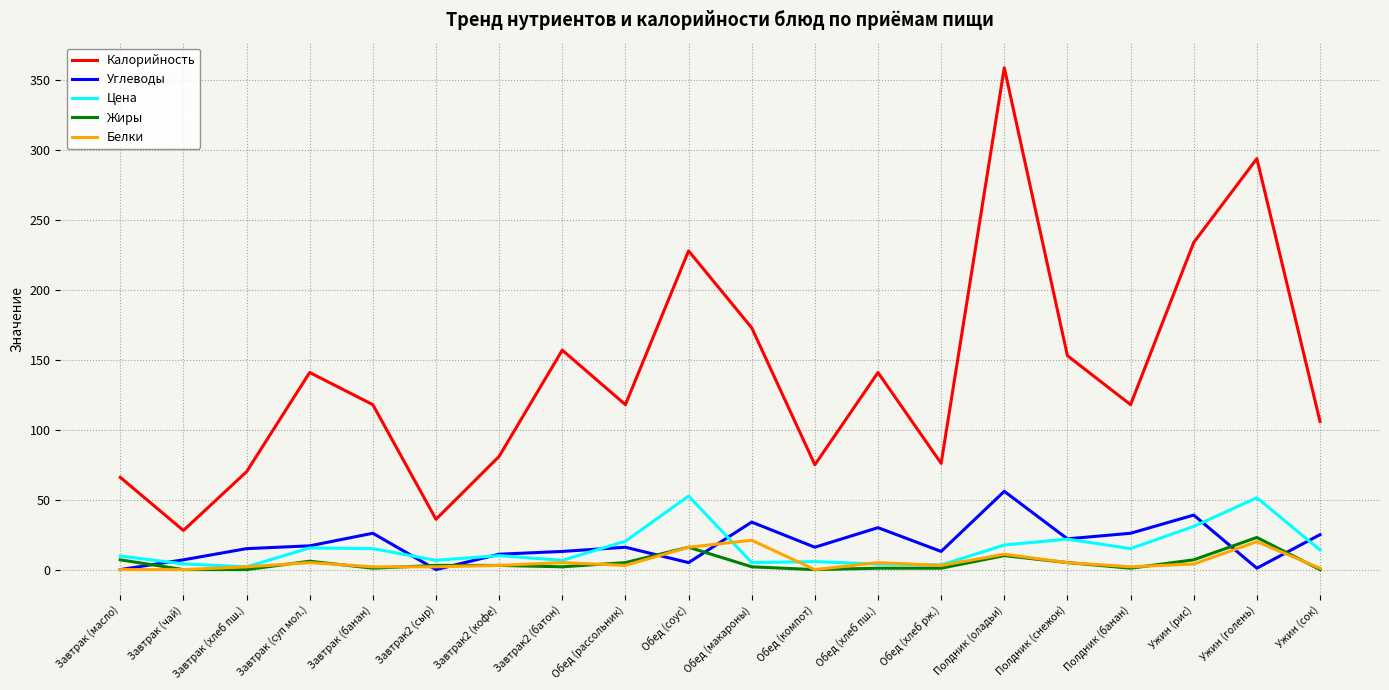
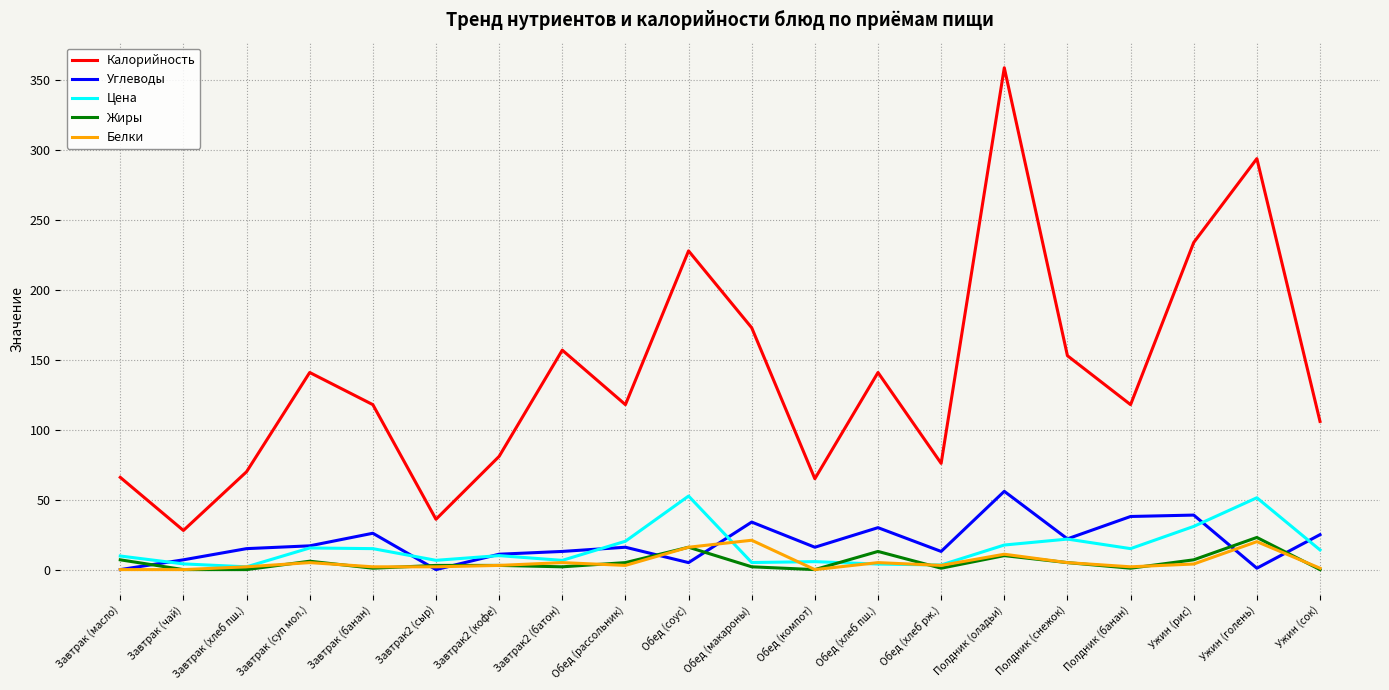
  {
    "Калорийность": {
      "Завтрак (масло)": 66,
      "Завтрак (чай)": 28,
      "Завтрак (хлеб пш.)": 70,
      "Завтрак (суп мол.)": 141,
      "Завтрак (банан)": 118,
      "Завтрак2 (сыр)": 36,
      "Завтрак2 (кофе)": 81,
      "Завтрак2 (батон)": 157,
      "Обед (рассольник)": 118,
      "Обед (соус)": 228,
      "Обед (макароны)": 173,
-     "Обед (компот)": 75,
+     "Обед (компот)": 65,
      "Обед (хлеб пш.)": 141,
      "Обед (хлеб рж.)": 76,
      "Полдник (оладьи)": 359,
      "Полдник (снежок)": 153,
      "Полдник (банан)": 118,
      "Ужин (рис)": 234,
      "Ужин (голень)": 294,
      "Ужин (сок)": 106
    },
    "Углеводы": {
      "Завтрак (чай)": 7,
      "Завтрак (хлеб пш.)": 15,
      "Завтрак (банан)": 26,
      "Завтрак2 (сыр)": 0,
      "Завтрак2 (батон)": 13,
      "Обед (рассольник)": 16,
      "Обед (соус)": 5,
      "Обед (макароны)": 34,
      "Обед (компот)": 16,
      "Обед (хлеб пш.)": 30,
      "Обед (хлеб рж.)": 13,
      "Полдник (оладьи)": 56,
-     "Полдник (банан)": 26,
+     "Полдник (банан)": 38,
      "Ужин (рис)": 39,
      "Ужин (голень)": 1,
      "Ужин (сок)": 25
    },
    "Цена": {
      "Завтрак (масло)": 10,
      "Завтрак (чай)": 4,
      "Завтрак (банан)": 15,
      "Завтрак2 (сыр)": 7,
      "Обед (рассольник)": 20,
      "Обед (соус)": 53,
      "Обед (макароны)": 5,
      "Обед (компот)": 6,
      "Полдник (оладьи)": 18,
      "Полдник (банан)": 15,
      "Ужин (рис)": 31,
      "Ужин (голень)": 51,
      "Ужин (сок)": 14
    },
    "Жиры": {
      "Завтрак (масло)": 7,
      "Завтрак (хлеб пш.)": 0,
      "Завтрак2 (батон)": 2,
      "Обед (рассольник)": 5,
      "Обед (макароны)": 2,
-     "Обед (хлеб пш.)": 1,
+     "Обед (хлеб пш.)": 13,
      "Обед (хлеб рж.)": 1,
      "Ужин (рис)": 7,
      "Ужин (голень)": 23
    },
    "Белки": {
      "Обед (рассольник)": 3,
      "Обед (макароны)": 21,
      "Ужин (рис)": 4,
      "Ужин (голень)": 20
    }
  }
